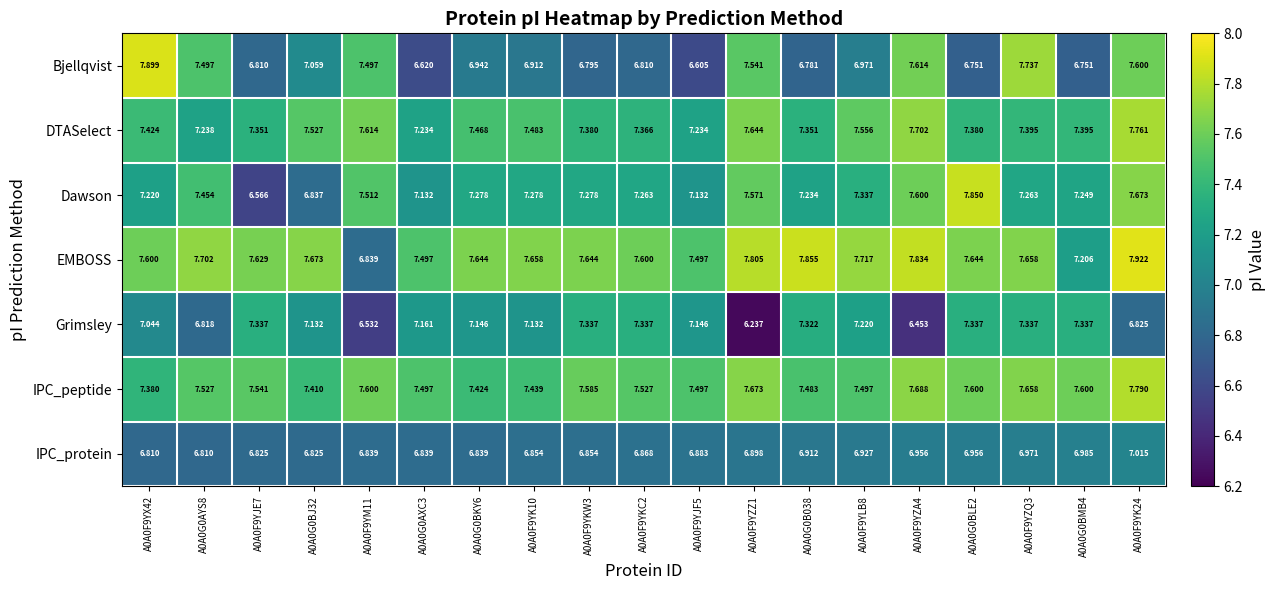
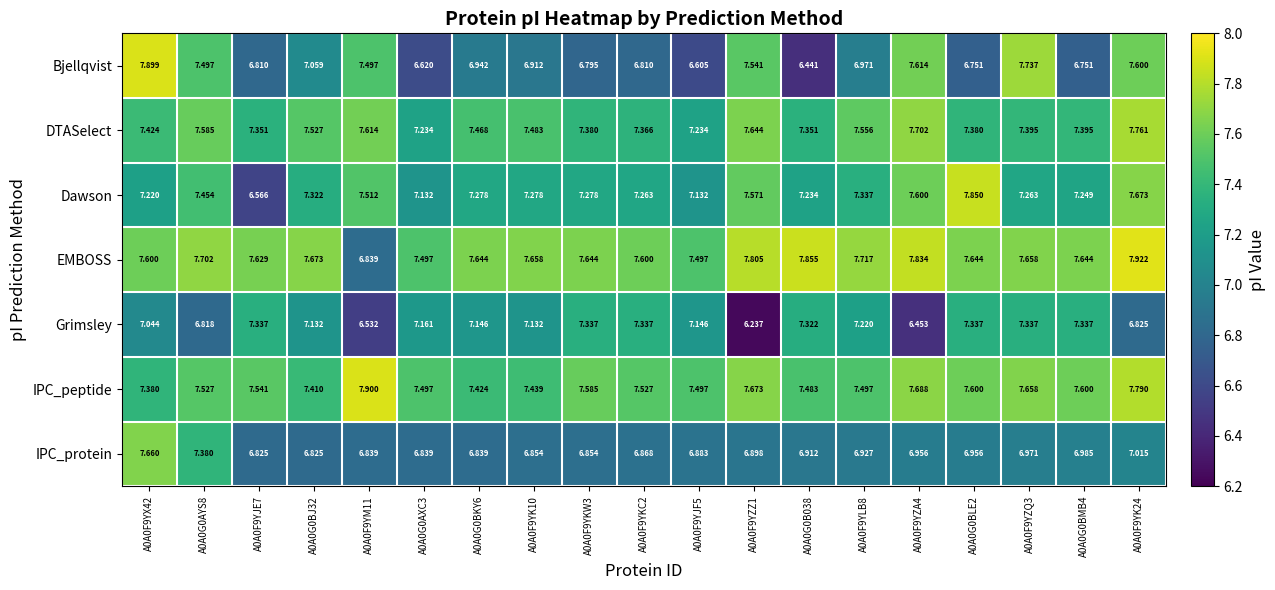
  {
    "Bjellqvist": {
      "A0A0F9YX42": 7.899,
      "A0A0G0AYS8": 7.497,
      "A0A0F9YJE7": 6.810,
      "A0A0G0BJ32": 7.059,
      "A0A0F9YM11": 7.497,
      "A0A0G0AXC3": 6.620,
      "A0A0G0BKY6": 6.942,
      "A0A0F9YK10": 6.912,
      "A0A0F9YKW3": 6.795,
      "A0A0F9YKC2": 6.810,
      "A0A0F9YJF5": 6.605,
      "A0A0F9YZZ1": 7.541,
-     "A0A0G0B038": 6.781,
+     "A0A0G0B038": 6.441,
      "A0A0F9YLB8": 6.971,
      "A0A0F9YZA4": 7.614,
      "A0A0G0BLE2": 6.751,
      "A0A0F9YZQ3": 7.737,
      "A0A0G0BMB4": 6.751,
      "A0A0F9YK24": 7.600
    },
    "DTASelect": {
      "A0A0F9YX42": 7.424,
-     "A0A0G0AYS8": 7.238,
+     "A0A0G0AYS8": 7.585,
      "A0A0F9YJE7": 7.351,
      "A0A0G0BJ32": 7.527,
      "A0A0F9YM11": 7.614,
      "A0A0G0AXC3": 7.234,
      "A0A0G0BKY6": 7.468,
      "A0A0F9YK10": 7.483,
      "A0A0F9YKW3": 7.380,
      "A0A0F9YKC2": 7.366,
      "A0A0F9YJF5": 7.234,
      "A0A0F9YZZ1": 7.644,
      "A0A0G0B038": 7.351,
      "A0A0F9YLB8": 7.556,
      "A0A0F9YZA4": 7.702,
      "A0A0G0BLE2": 7.380,
      "A0A0F9YZQ3": 7.395,
      "A0A0G0BMB4": 7.395,
      "A0A0F9YK24": 7.761
    },
    "Dawson": {
      "A0A0F9YX42": 7.220,
      "A0A0G0AYS8": 7.454,
      "A0A0F9YJE7": 6.566,
-     "A0A0G0BJ32": 6.837,
+     "A0A0G0BJ32": 7.322,
      "A0A0F9YM11": 7.512,
      "A0A0G0AXC3": 7.132,
      "A0A0G0BKY6": 7.278,
      "A0A0F9YK10": 7.278,
      "A0A0F9YKW3": 7.278,
      "A0A0F9YKC2": 7.263,
      "A0A0F9YJF5": 7.132,
      "A0A0F9YZZ1": 7.571,
      "A0A0G0B038": 7.234,
      "A0A0F9YLB8": 7.337,
      "A0A0F9YZA4": 7.600,
      "A0A0G0BLE2": 7.850,
      "A0A0F9YZQ3": 7.263,
      "A0A0G0BMB4": 7.249,
      "A0A0F9YK24": 7.673
    },
    "EMBOSS": {
      "A0A0F9YX42": 7.600,
      "A0A0G0AYS8": 7.702,
      "A0A0F9YJE7": 7.629,
      "A0A0G0BJ32": 7.673,
      "A0A0F9YM11": 6.839,
      "A0A0G0AXC3": 7.497,
      "A0A0G0BKY6": 7.644,
      "A0A0F9YK10": 7.658,
      "A0A0F9YKW3": 7.644,
      "A0A0F9YKC2": 7.600,
      "A0A0F9YJF5": 7.497,
      "A0A0F9YZZ1": 7.805,
      "A0A0G0B038": 7.855,
      "A0A0F9YLB8": 7.717,
      "A0A0F9YZA4": 7.834,
      "A0A0G0BLE2": 7.644,
      "A0A0F9YZQ3": 7.658,
-     "A0A0G0BMB4": 7.206,
+     "A0A0G0BMB4": 7.644,
      "A0A0F9YK24": 7.922
    },
    "Grimsley": {
      "A0A0F9YX42": 7.044,
      "A0A0G0AYS8": 6.818,
      "A0A0F9YJE7": 7.337,
      "A0A0G0BJ32": 7.132,
      "A0A0F9YM11": 6.532,
      "A0A0G0AXC3": 7.161,
      "A0A0G0BKY6": 7.146,
      "A0A0F9YK10": 7.132,
      "A0A0F9YKW3": 7.337,
      "A0A0F9YKC2": 7.337,
      "A0A0F9YJF5": 7.146,
      "A0A0F9YZZ1": 6.237,
      "A0A0G0B038": 7.322,
      "A0A0F9YLB8": 7.220,
      "A0A0F9YZA4": 6.453,
      "A0A0G0BLE2": 7.337,
      "A0A0F9YZQ3": 7.337,
      "A0A0G0BMB4": 7.337,
      "A0A0F9YK24": 6.825
    },
    "IPC_peptide": {
      "A0A0F9YX42": 7.380,
      "A0A0G0AYS8": 7.527,
      "A0A0F9YJE7": 7.541,
      "A0A0G0BJ32": 7.410,
-     "A0A0F9YM11": 7.600,
+     "A0A0F9YM11": 7.900,
      "A0A0G0AXC3": 7.497,
      "A0A0G0BKY6": 7.424,
      "A0A0F9YK10": 7.439,
      "A0A0F9YKW3": 7.585,
      "A0A0F9YKC2": 7.527,
      "A0A0F9YJF5": 7.497,
      "A0A0F9YZZ1": 7.673,
      "A0A0G0B038": 7.483,
      "A0A0F9YLB8": 7.497,
      "A0A0F9YZA4": 7.688,
      "A0A0G0BLE2": 7.600,
      "A0A0F9YZQ3": 7.658,
      "A0A0G0BMB4": 7.600,
      "A0A0F9YK24": 7.790
    },
    "IPC_protein": {
-     "A0A0F9YX42": 6.810,
-     "A0A0G0AYS8": 6.810,
+     "A0A0F9YX42": 7.660,
+     "A0A0G0AYS8": 7.380,
      "A0A0F9YJE7": 6.825,
      "A0A0G0BJ32": 6.825,
      "A0A0F9YM11": 6.839,
      "A0A0G0AXC3": 6.839,
      "A0A0G0BKY6": 6.839,
      "A0A0F9YK10": 6.854,
      "A0A0F9YKW3": 6.854,
      "A0A0F9YKC2": 6.868,
      "A0A0F9YJF5": 6.883,
      "A0A0F9YZZ1": 6.898,
      "A0A0G0B038": 6.912,
      "A0A0F9YLB8": 6.927,
      "A0A0F9YZA4": 6.956,
      "A0A0G0BLE2": 6.956,
      "A0A0F9YZQ3": 6.971,
      "A0A0G0BMB4": 6.985,
      "A0A0F9YK24": 7.015
    }
  }
